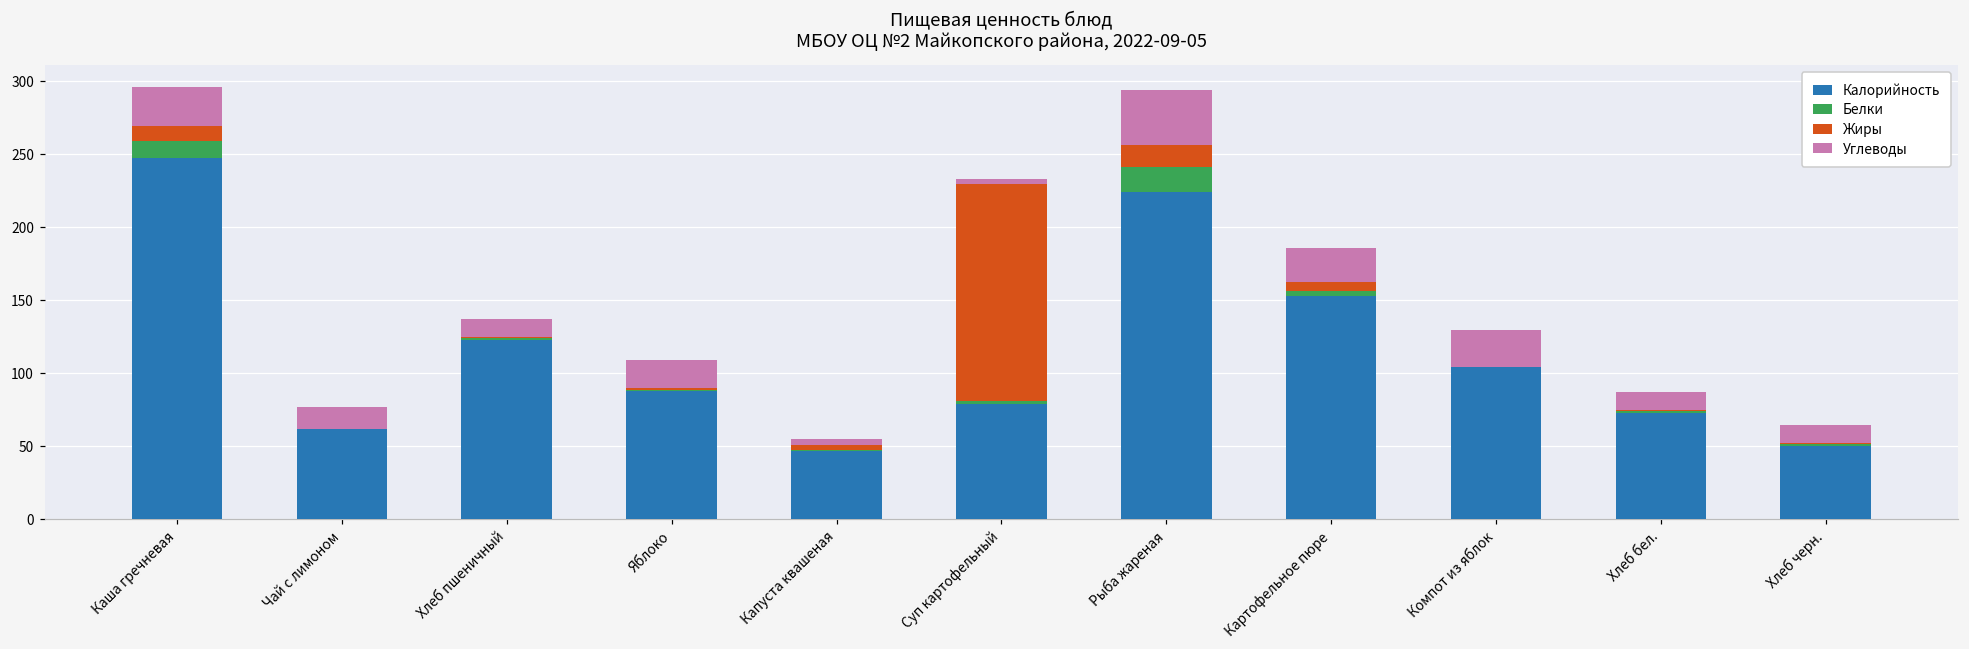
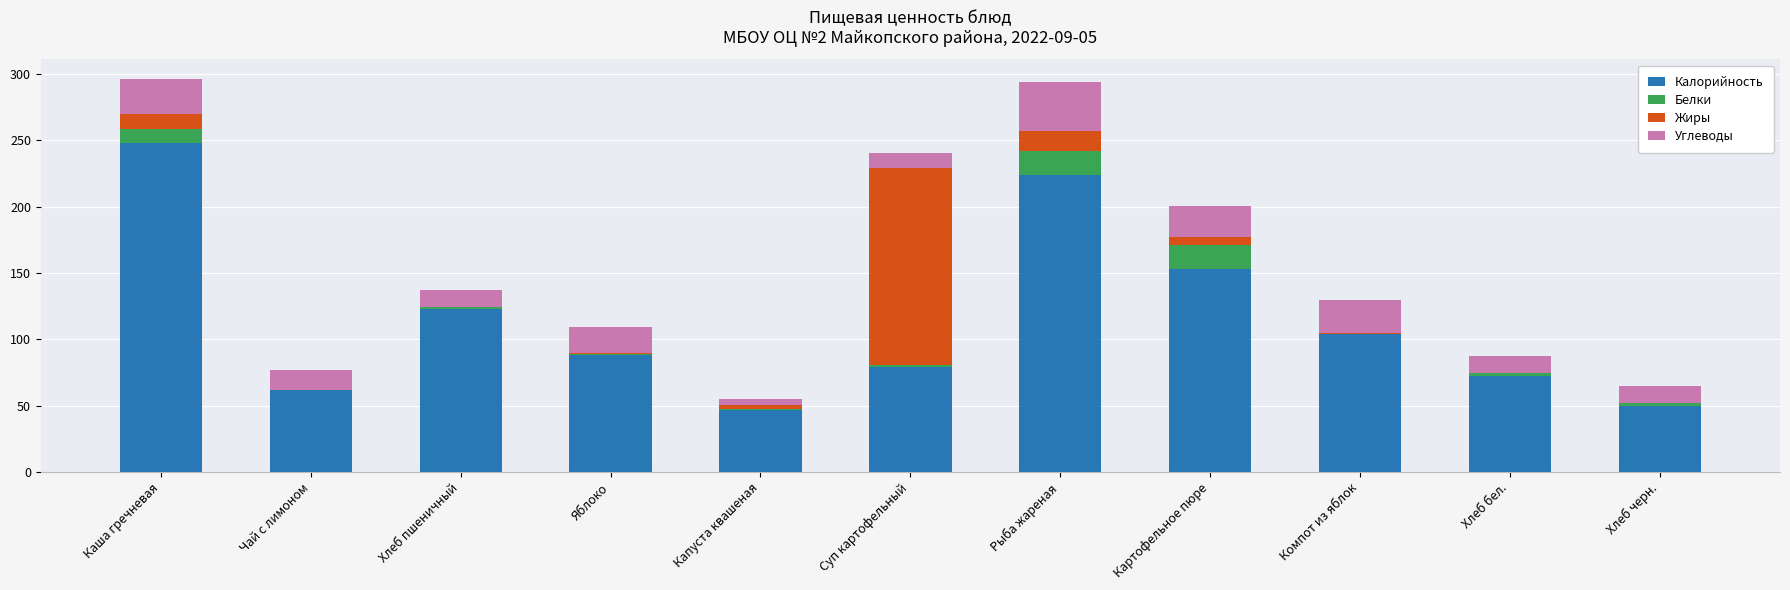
  {
    "Калорийность": {
      "Каша гречневая": 248,
      "Чай с лимоном": 62,
      "Хлеб пшеничный": 123,
      "Яблоко": 88,
      "Капуста квашеная": 47,
      "Суп картофельный": 79,
      "Рыба жареная": 224,
      "Картофельное пюре": 153,
      "Компот из яблок": 104,
      "Хлеб бел.": 73,
      "Хлеб черн.": 50
    },
    "Белки": {
      "Каша гречневая": 11,
      "Рыба жареная": 18,
-     "Картофельное пюре": 3
+     "Картофельное пюре": 18
    },
    "Жиры": {
      "Каша гречневая": 11,
      "Капуста квашеная": 3,
      "Суп картофельный": 149,
      "Рыба жареная": 15,
      "Картофельное пюре": 6
    },
    "Углеводы": {
      "Каша гречневая": 27,
      "Чай с лимоном": 15,
      "Хлеб пшеничный": 13,
      "Яблоко": 20,
      "Капуста квашеная": 5,
-     "Суп картофельный": 4,
+     "Суп картофельный": 11,
      "Рыба жареная": 37,
      "Картофельное пюре": 23,
      "Компот из яблок": 25,
      "Хлеб бел.": 13,
      "Хлеб черн.": 13
    }
  }
